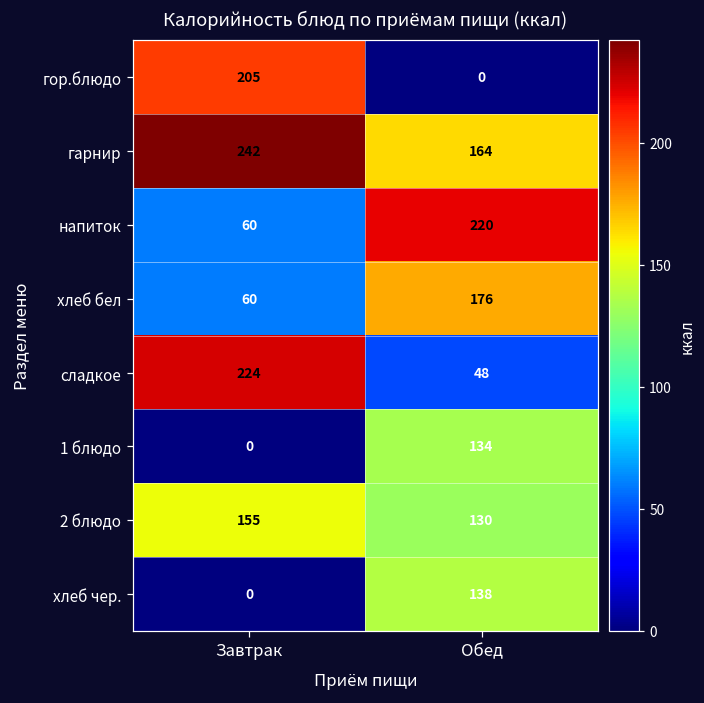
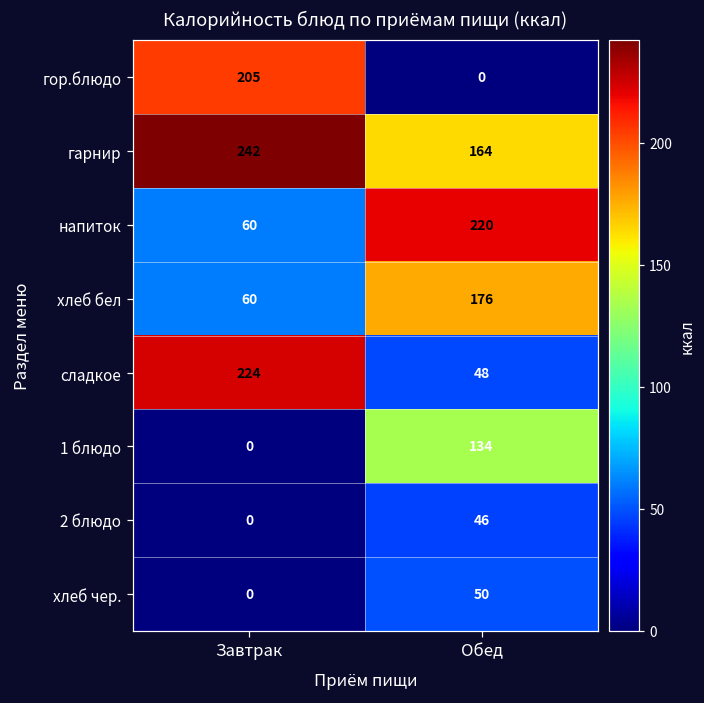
  {
    "гор.блюдо": {
      "Завтрак": 205,
      "Обед": 0
    },
    "гарнир": {
      "Завтрак": 242,
      "Обед": 164
    },
    "напиток": {
      "Завтрак": 60,
      "Обед": 220
    },
    "хлеб бел": {
      "Завтрак": 60,
      "Обед": 176
    },
    "сладкое": {
      "Завтрак": 224,
      "Обед": 48
    },
    "1 блюдо": {
      "Завтрак": 0,
      "Обед": 134
    },
    "2 блюдо": {
-     "Завтрак": 155,
-     "Обед": 130
+     "Завтрак": 0,
+     "Обед": 46
    },
    "хлеб чер.": {
      "Завтрак": 0,
-     "Обед": 138
+     "Обед": 50
    }
  }
